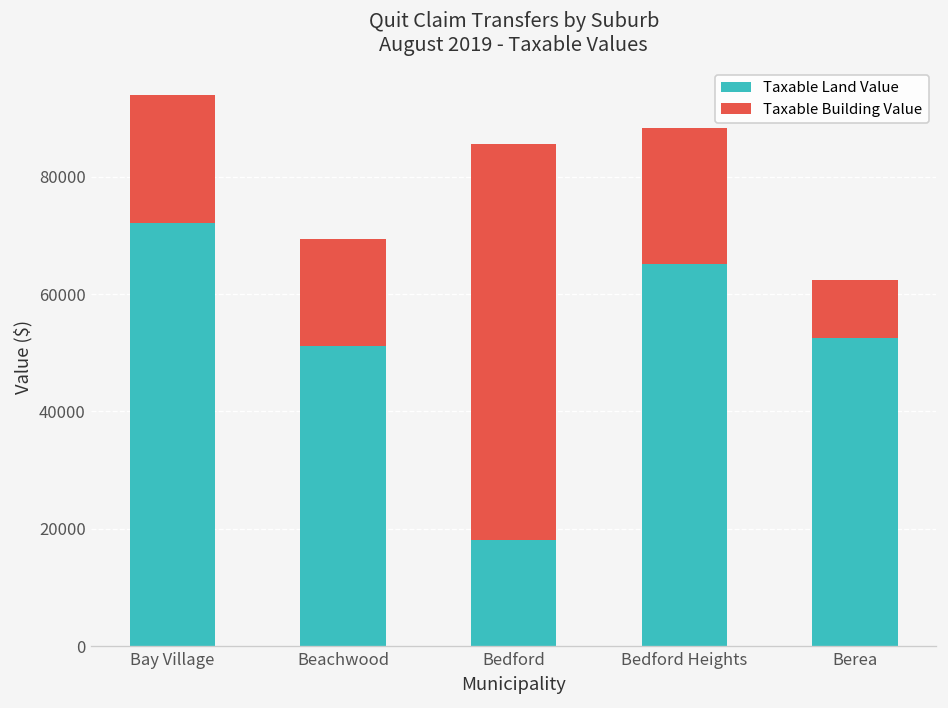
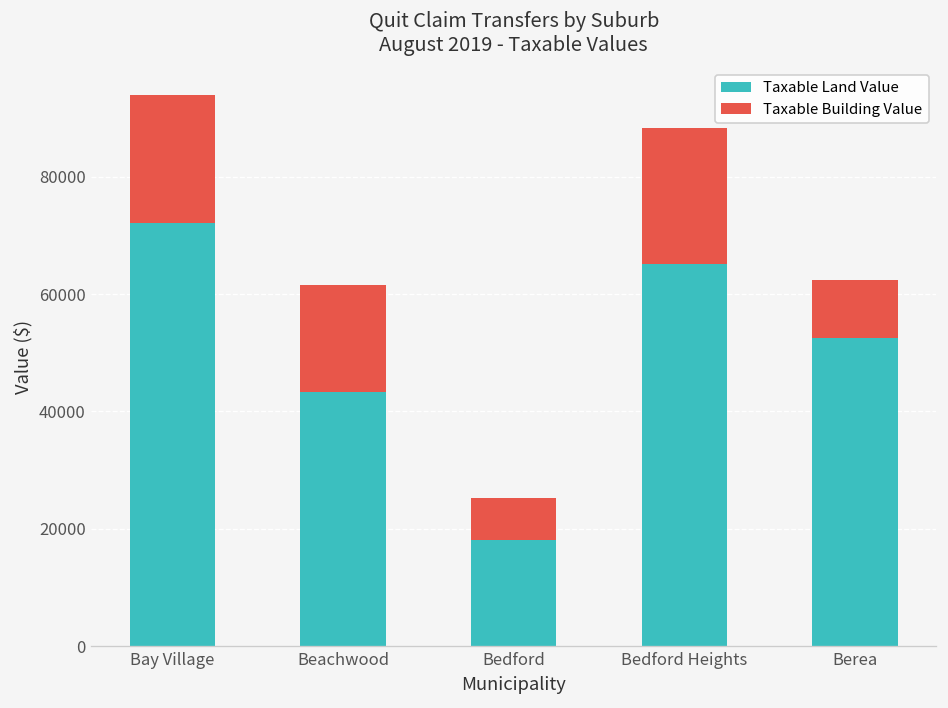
  {
    "Taxable Land Value": {
      "Bay Village": 72000,
-     "Beachwood": 51000,
+     "Beachwood": 43000,
      "Bedford": 18000,
      "Bedford Heights": 65000,
      "Berea": 52000
    },
    "Taxable Building Value": {
      "Bay Village": 22000,
      "Beachwood": 18000,
-     "Bedford": 67000,
+     "Bedford": 7000,
      "Bedford Heights": 23000,
      "Berea": 10000
    }
  }
